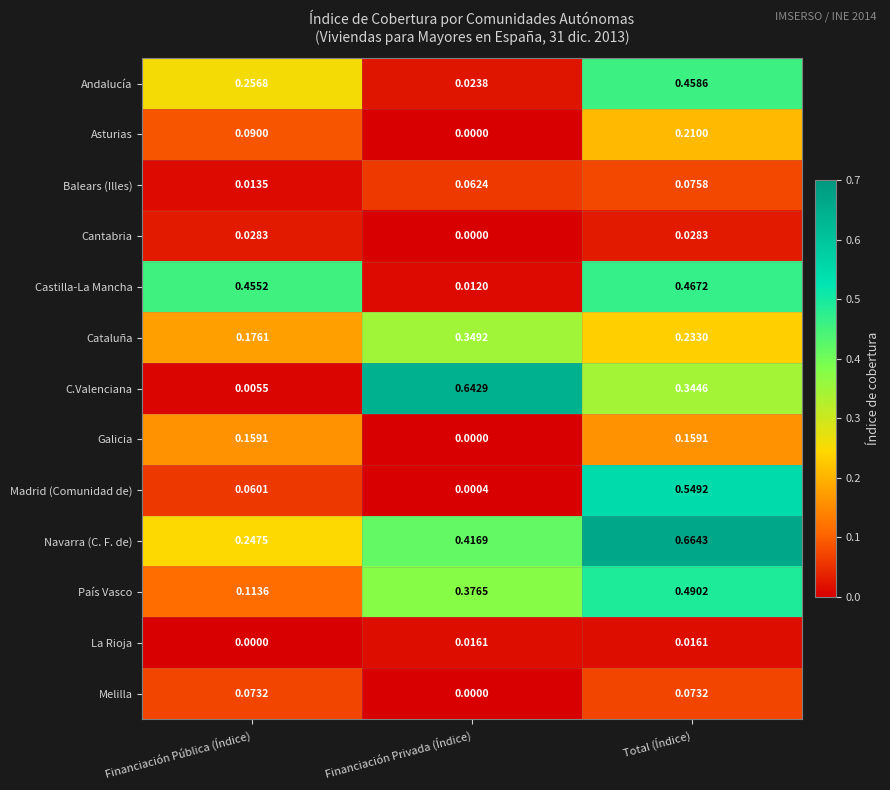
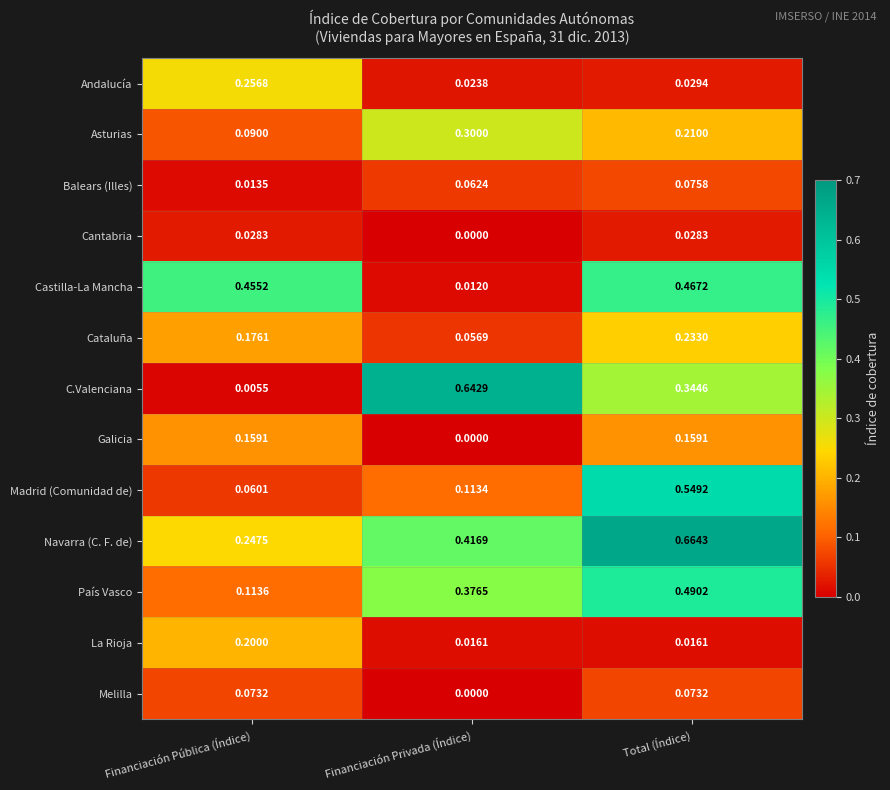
  {
    "Andalucía": {
      "Financiación Pública (Índice)": 0.2568,
      "Financiación Privada (Índice)": 0.0238,
-     "Total (Índice)": 0.4586
+     "Total (Índice)": 0.0294
    },
    "Asturias": {
      "Financiación Pública (Índice)": 0.0900,
-     "Financiación Privada (Índice)": 0.0000,
+     "Financiación Privada (Índice)": 0.3000,
      "Total (Índice)": 0.2100
    },
    "Balears (Illes)": {
      "Financiación Pública (Índice)": 0.0135,
      "Financiación Privada (Índice)": 0.0624,
      "Total (Índice)": 0.0758
    },
    "Cantabria": {
      "Financiación Pública (Índice)": 0.0283,
      "Financiación Privada (Índice)": 0.0000,
      "Total (Índice)": 0.0283
    },
    "Castilla-La Mancha": {
      "Financiación Pública (Índice)": 0.4552,
      "Financiación Privada (Índice)": 0.0120,
      "Total (Índice)": 0.4672
    },
    "Cataluña": {
      "Financiación Pública (Índice)": 0.1761,
-     "Financiación Privada (Índice)": 0.3492,
+     "Financiación Privada (Índice)": 0.0569,
      "Total (Índice)": 0.2330
    },
    "C.Valenciana": {
      "Financiación Pública (Índice)": 0.0055,
      "Financiación Privada (Índice)": 0.6429,
      "Total (Índice)": 0.3446
    },
    "Galicia": {
      "Financiación Pública (Índice)": 0.1591,
      "Financiación Privada (Índice)": 0.0000,
      "Total (Índice)": 0.1591
    },
    "Madrid (Comunidad de)": {
      "Financiación Pública (Índice)": 0.0601,
-     "Financiación Privada (Índice)": 0.0004,
+     "Financiación Privada (Índice)": 0.1134,
      "Total (Índice)": 0.5492
    },
    "Navarra (C. F. de)": {
      "Financiación Pública (Índice)": 0.2475,
      "Financiación Privada (Índice)": 0.4169,
      "Total (Índice)": 0.6643
    },
    "País Vasco": {
      "Financiación Pública (Índice)": 0.1136,
      "Financiación Privada (Índice)": 0.3765,
      "Total (Índice)": 0.4902
    },
    "La Rioja": {
-     "Financiación Pública (Índice)": 0.0000,
+     "Financiación Pública (Índice)": 0.2000,
      "Financiación Privada (Índice)": 0.0161,
      "Total (Índice)": 0.0161
    },
    "Melilla": {
      "Financiación Pública (Índice)": 0.0732,
      "Financiación Privada (Índice)": 0.0000,
      "Total (Índice)": 0.0732
    }
  }
